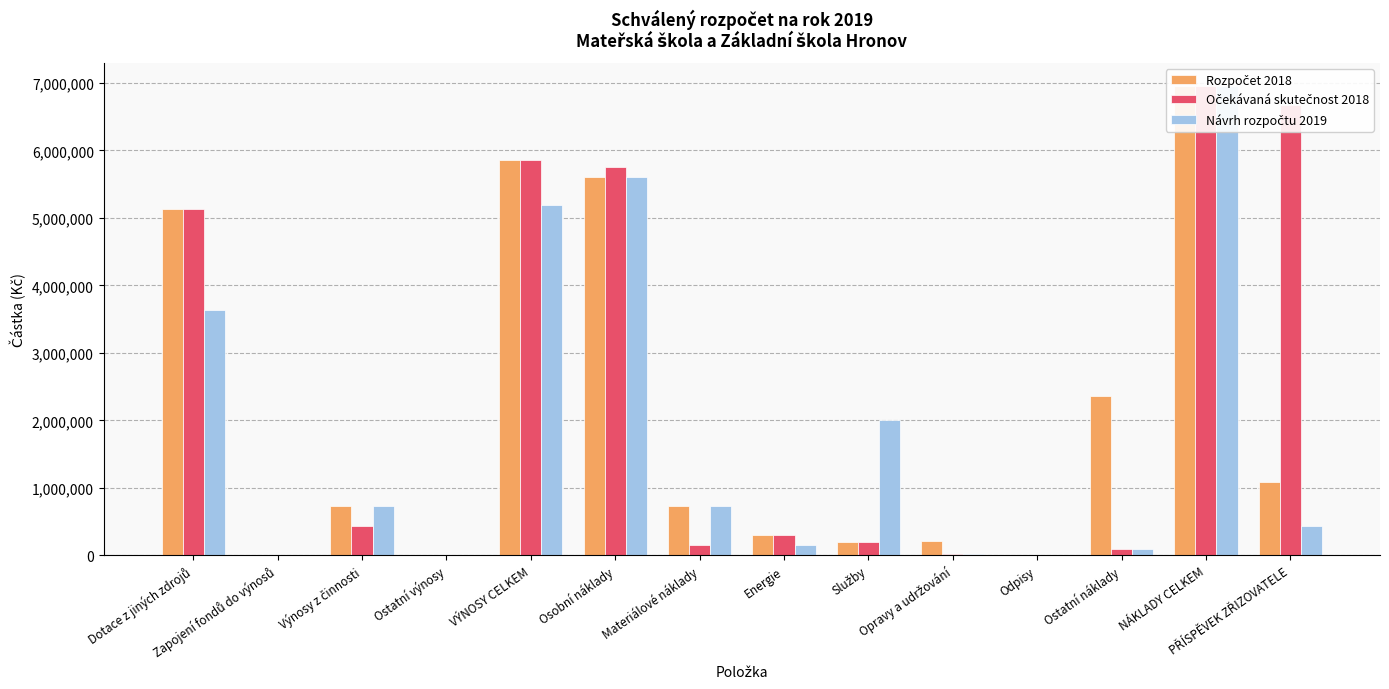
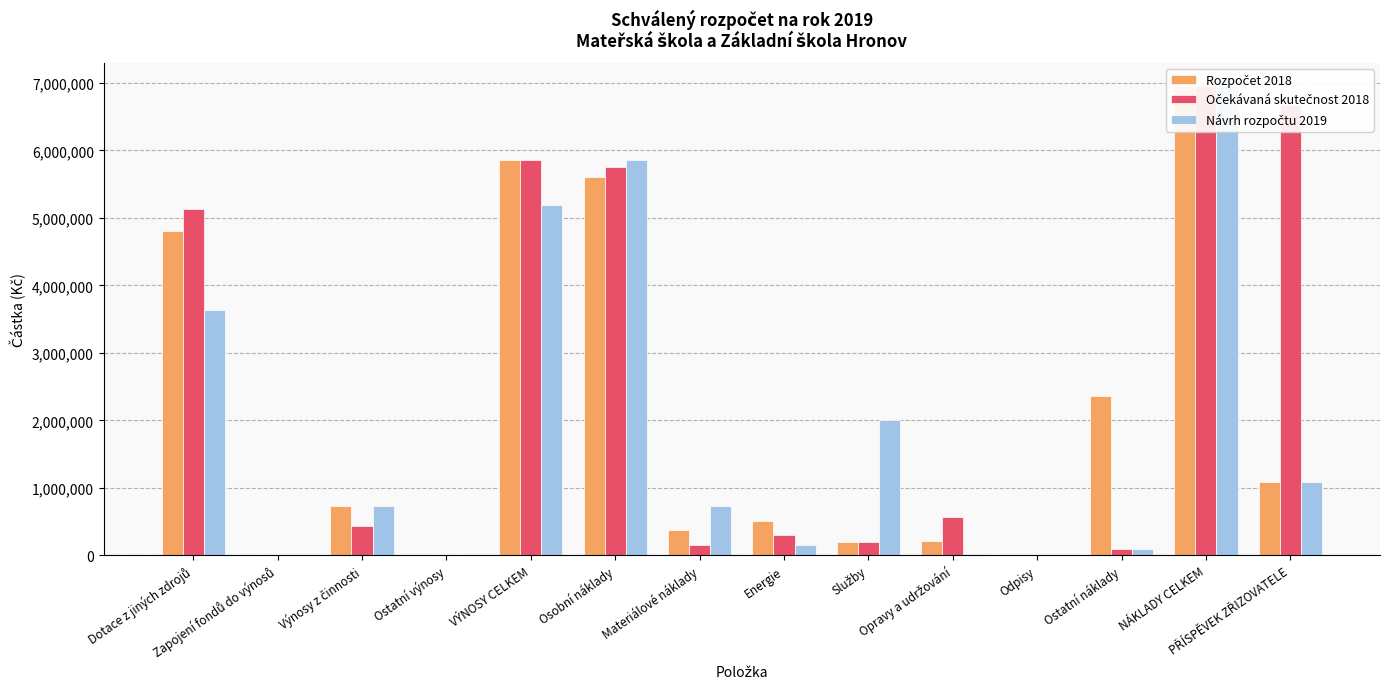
  {
    "Rozpočet 2018": {
-     "Dotace z jiných zdrojů": "5,100,000",
+     "Dotace z jiných zdrojů": "4,800,000",
      "Zapojení fondů do výnosů": "0",
      "Výnosy z činnosti": "700,000",
      "Ostatní výnosy": "0",
      "VÝNOSY CELKEM": "5,900,000",
      "Osobní náklady": "5,600,000",
-     "Materiálové náklady": "700,000",
-     "Energie": "300,000",
+     "Materiálové náklady": "400,000",
+     "Energie": "500,000",
      "Služby": "200,000",
      "Opravy a udržování": "200,000",
      "Odpisy": "0",
      "Ostatní náklady": "2,400,000",
      "PŘÍSPĚVEK ZŘIZOVATELE": "1,100,000"
    },
    "Očekávaná skutečnost 2018": {
      "Dotace z jiných zdrojů": "5,100,000",
      "Zapojení fondů do výnosů": "0",
      "Výnosy z činnosti": "400,000",
      "Ostatní výnosy": "0",
      "VÝNOSY CELKEM": "5,900,000",
      "Osobní náklady": "5,800,000",
      "Materiálové náklady": "100,000",
      "Energie": "300,000",
      "Služby": "200,000",
-     "Opravy a udržování": "0",
+     "Opravy a udržování": "600,000",
      "Odpisy": "0",
      "Ostatní náklady": "100,000"
    },
    "Návrh rozpočtu 2019": {
      "Dotace z jiných zdrojů": "3,600,000",
      "Zapojení fondů do výnosů": "0",
      "Výnosy z činnosti": "700,000",
      "Ostatní výnosy": "0",
      "VÝNOSY CELKEM": "5,200,000",
-     "Osobní náklady": "5,600,000",
+     "Osobní náklady": "5,900,000",
      "Materiálové náklady": "700,000",
      "Energie": "200,000",
      "Služby": "2,000,000",
      "Odpisy": "0",
      "Ostatní náklady": "100,000",
-     "PŘÍSPĚVEK ZŘIZOVATELE": "400,000"
+     "PŘÍSPĚVEK ZŘIZOVATELE": "1,100,000"
    }
  }
